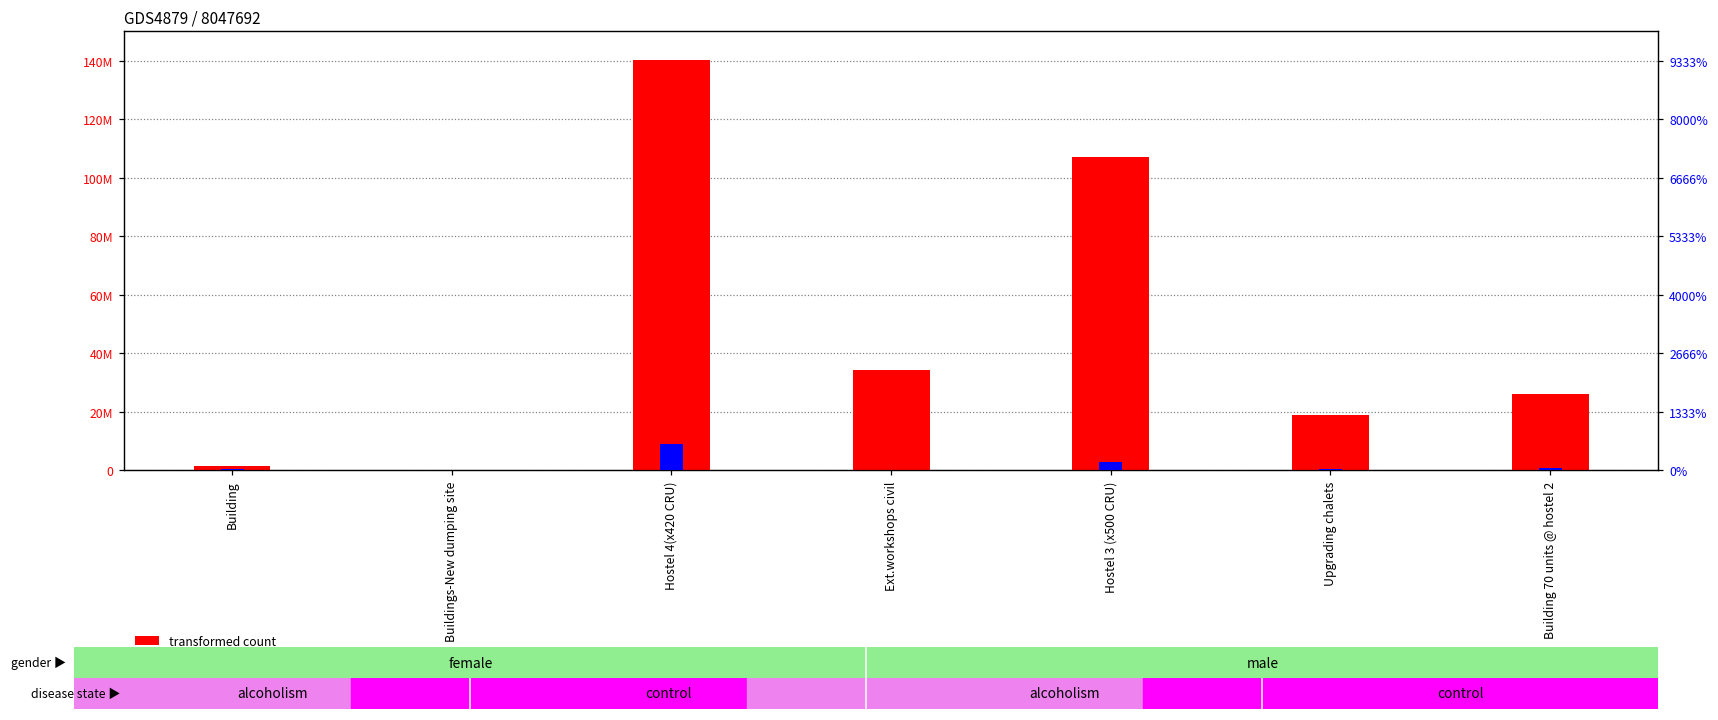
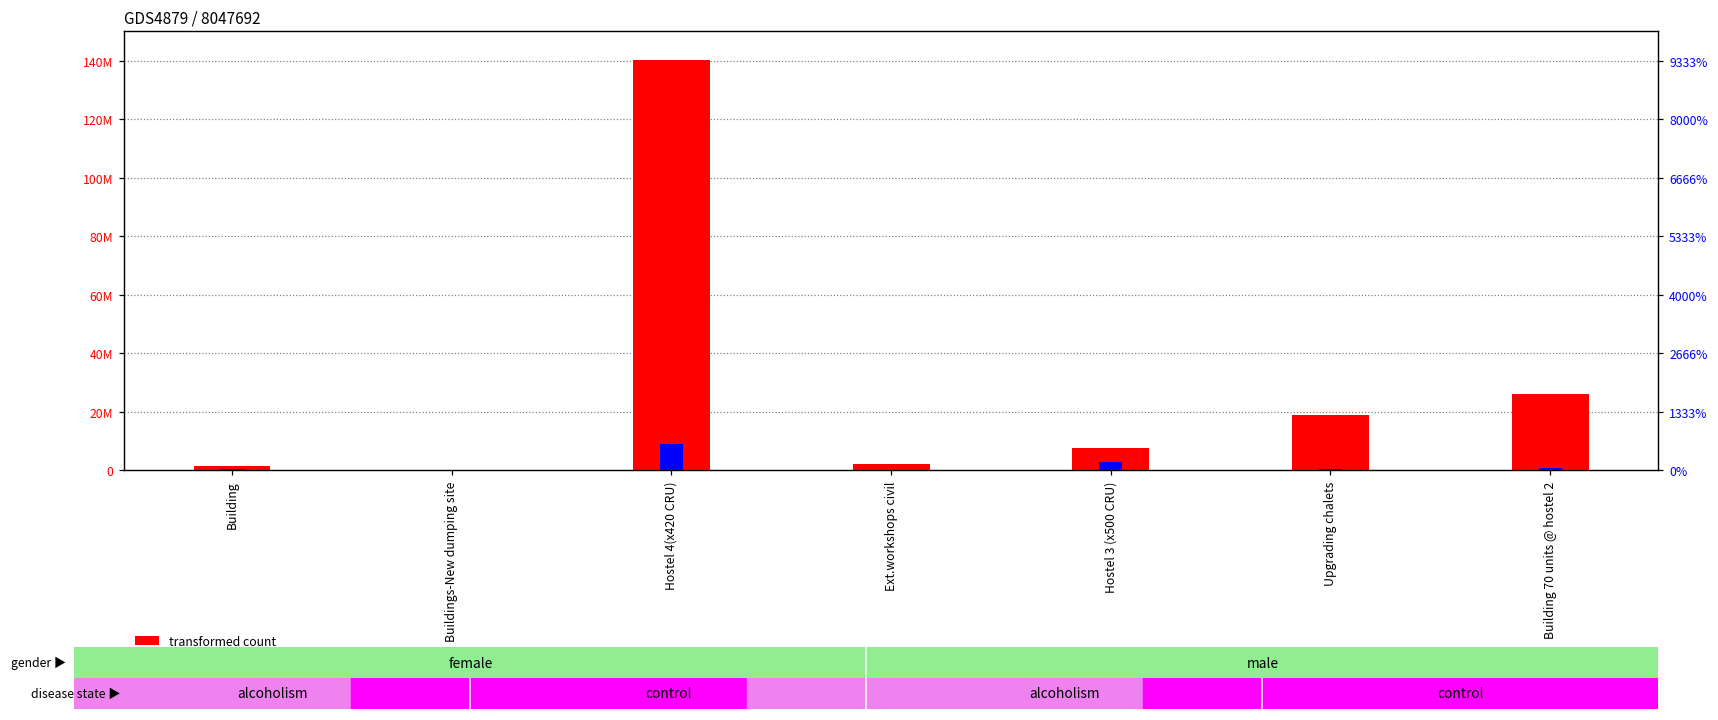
  {
    "transformed count": {
      "Building": 1000000,
      "Hostel 4(x420 CRU)": 140000000,
-     "Ext.workshops civil": 34000000,
-     "Hostel 3 (x500 CRU)": 107000000,
+     "Ext.workshops civil": 2000000,
+     "Hostel 3 (x500 CRU)": 8000000,
      "Upgrading chalets": 19000000,
      "Building 70 units @ hostel 2": 26000000
    }
  }
